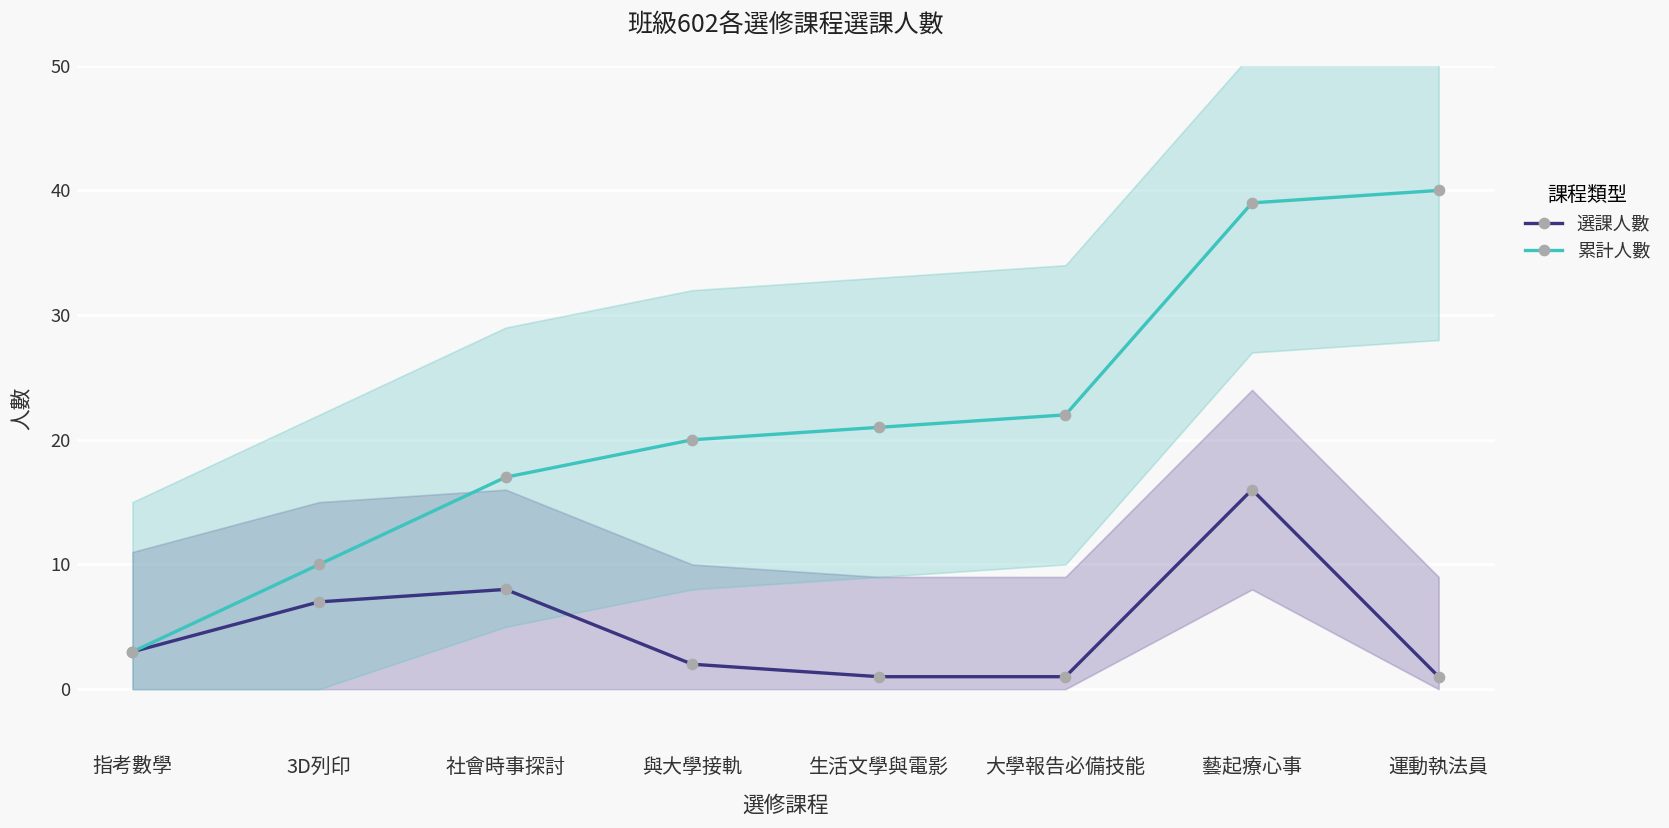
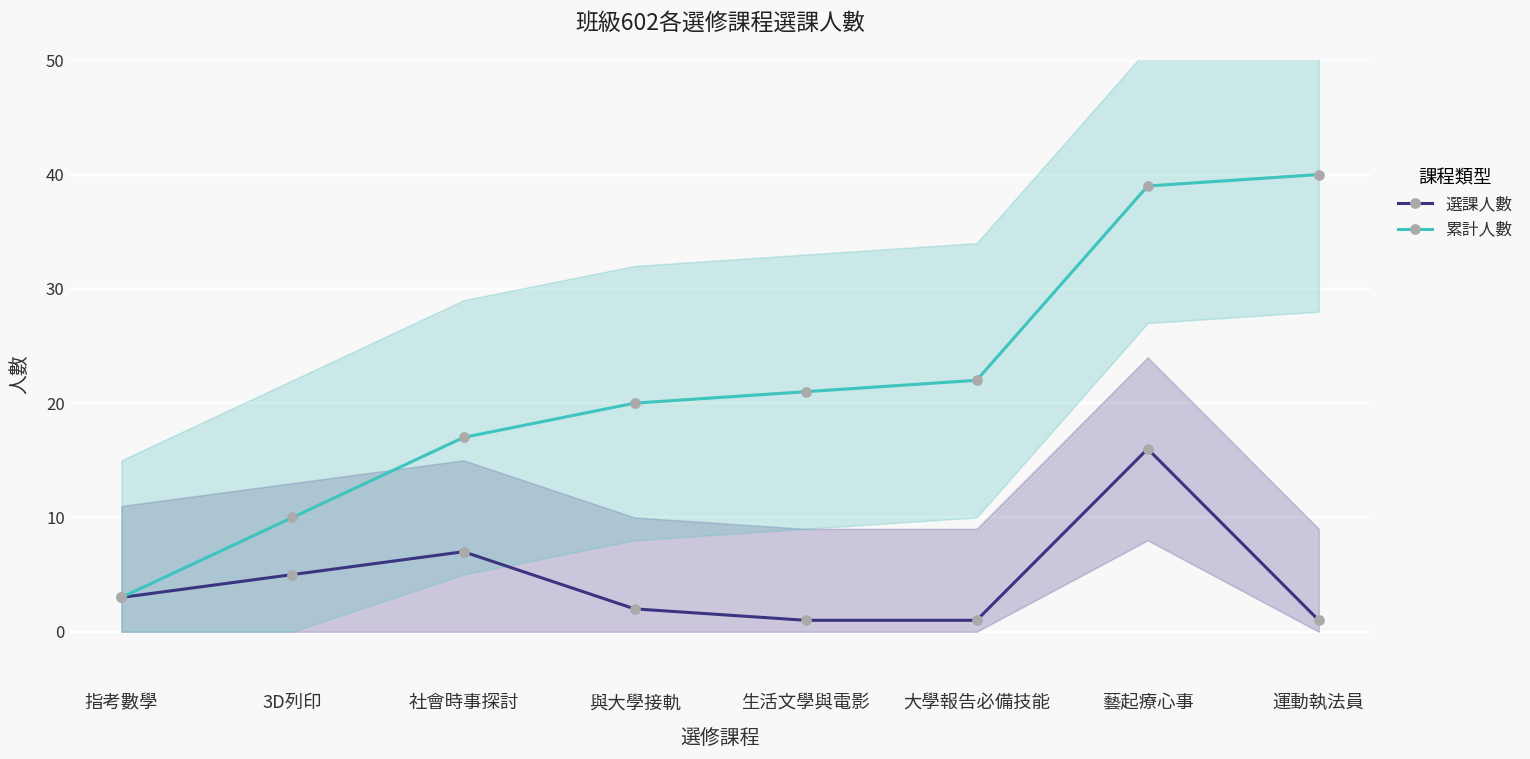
  {
    "選課人數": {
-     "3D列印": 7,
-     "社會時事探討": 8,
+     "3D列印": 5,
+     "社會時事探討": 7,
      "與大學接軌": 2,
      "生活文學與電影": 1,
      "大學報告必備技能": 1,
      "藝起療心事": 16,
      "運動執法員": 1
    }
  }
